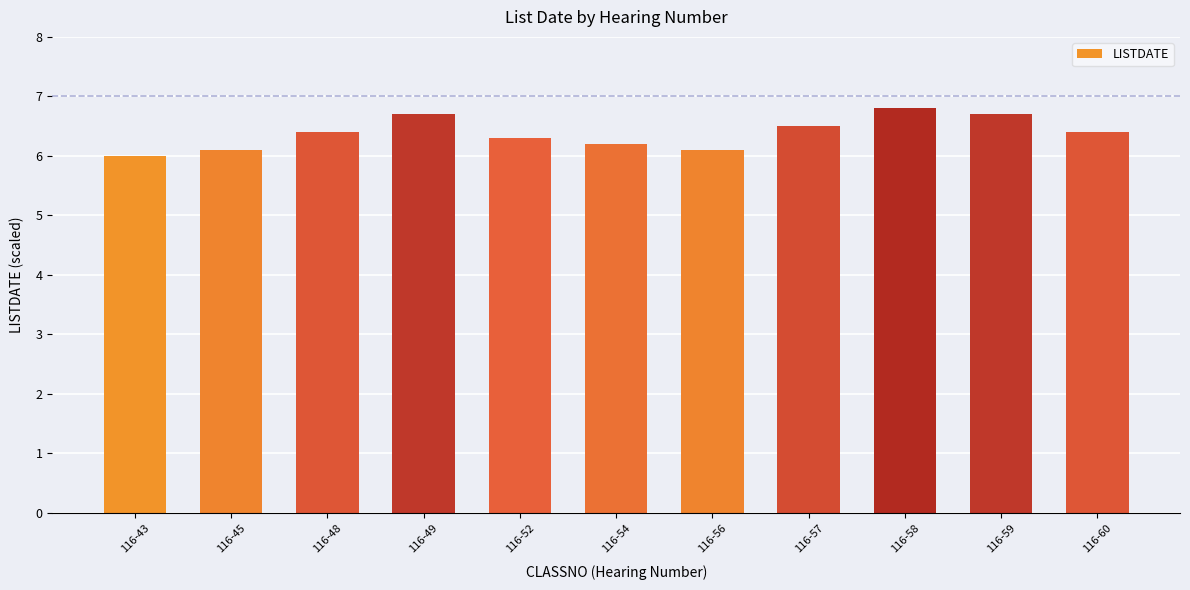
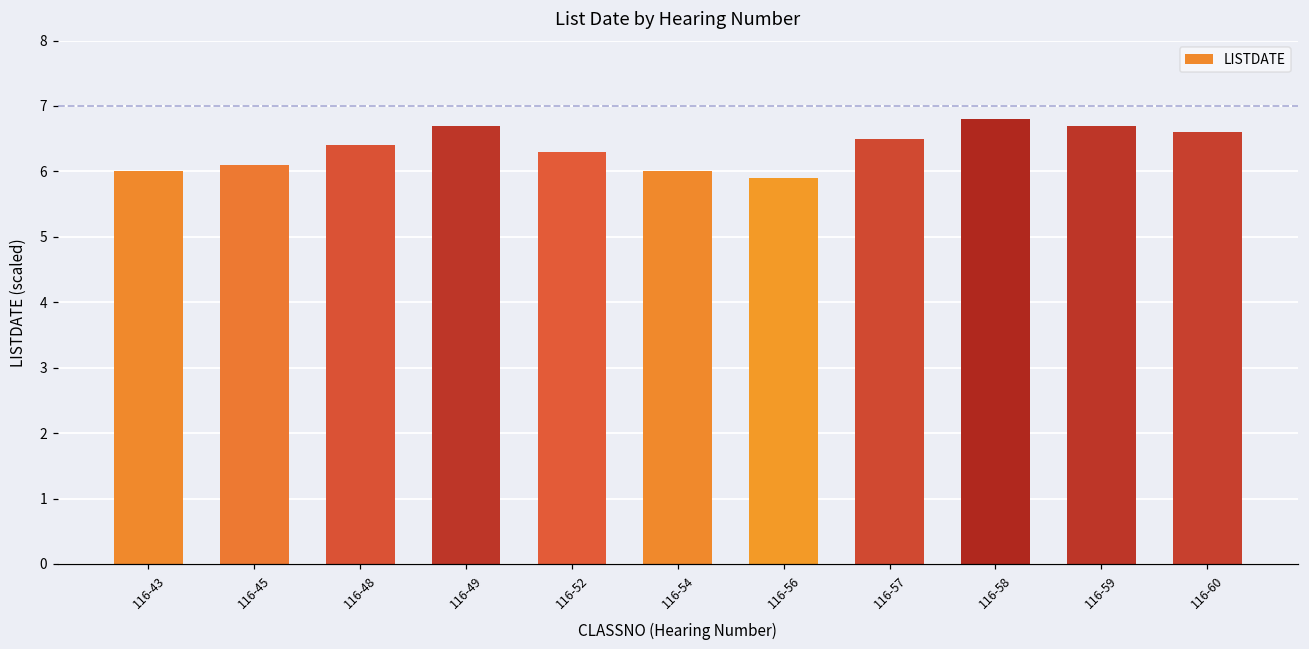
  {
    "116-43": 6.0,
    "116-45": 6.1,
    "116-48": 6.4,
    "116-49": 6.7,
    "116-52": 6.3,
-   "116-54": 6.2,
-   "116-56": 6.1,
+   "116-54": 6.0,
+   "116-56": 5.9,
    "116-57": 6.5,
    "116-58": 6.8,
    "116-59": 6.7,
-   "116-60": 6.4
+   "116-60": 6.6
  }
